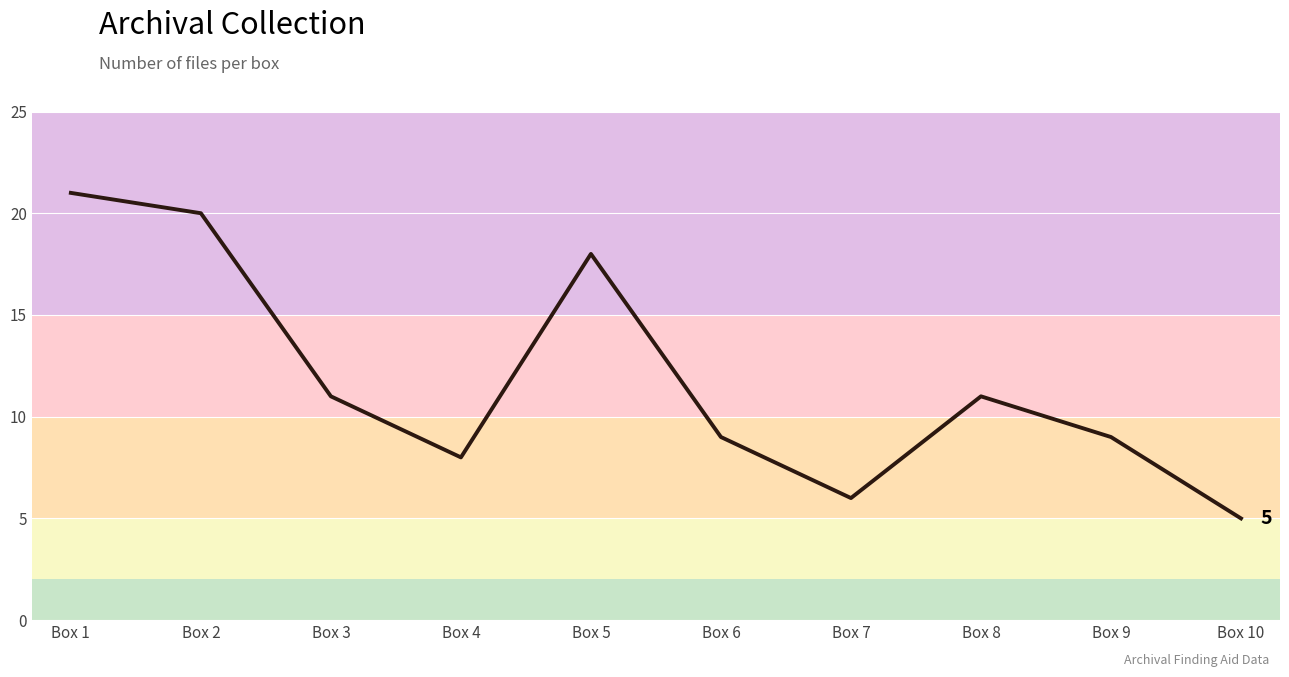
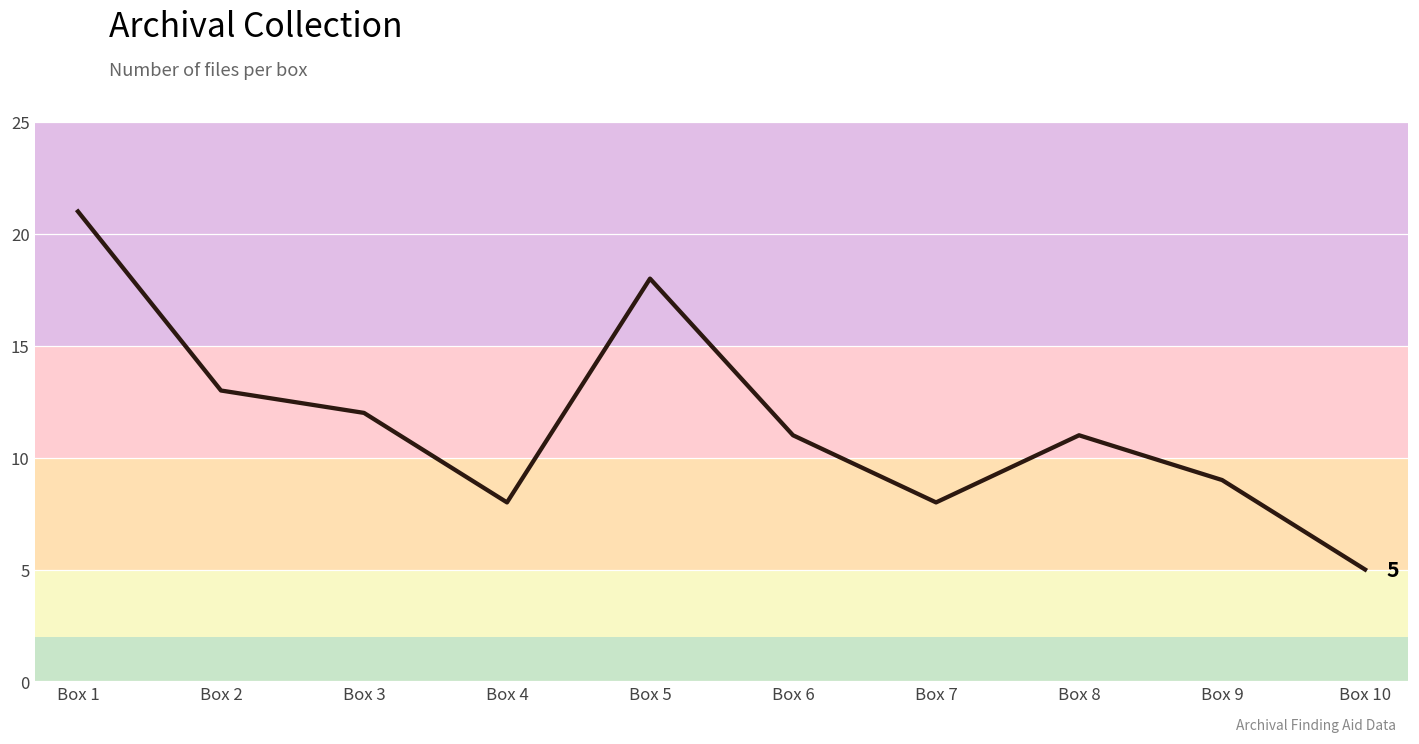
  {
    "Box 1": 21,
-   "Box 2": 20,
-   "Box 3": 11,
+   "Box 2": 13,
+   "Box 3": 12,
    "Box 4": 8,
    "Box 5": 18,
-   "Box 6": 9,
-   "Box 7": 6,
+   "Box 6": 11,
+   "Box 7": 8,
    "Box 8": 11,
    "Box 9": 9
  }
